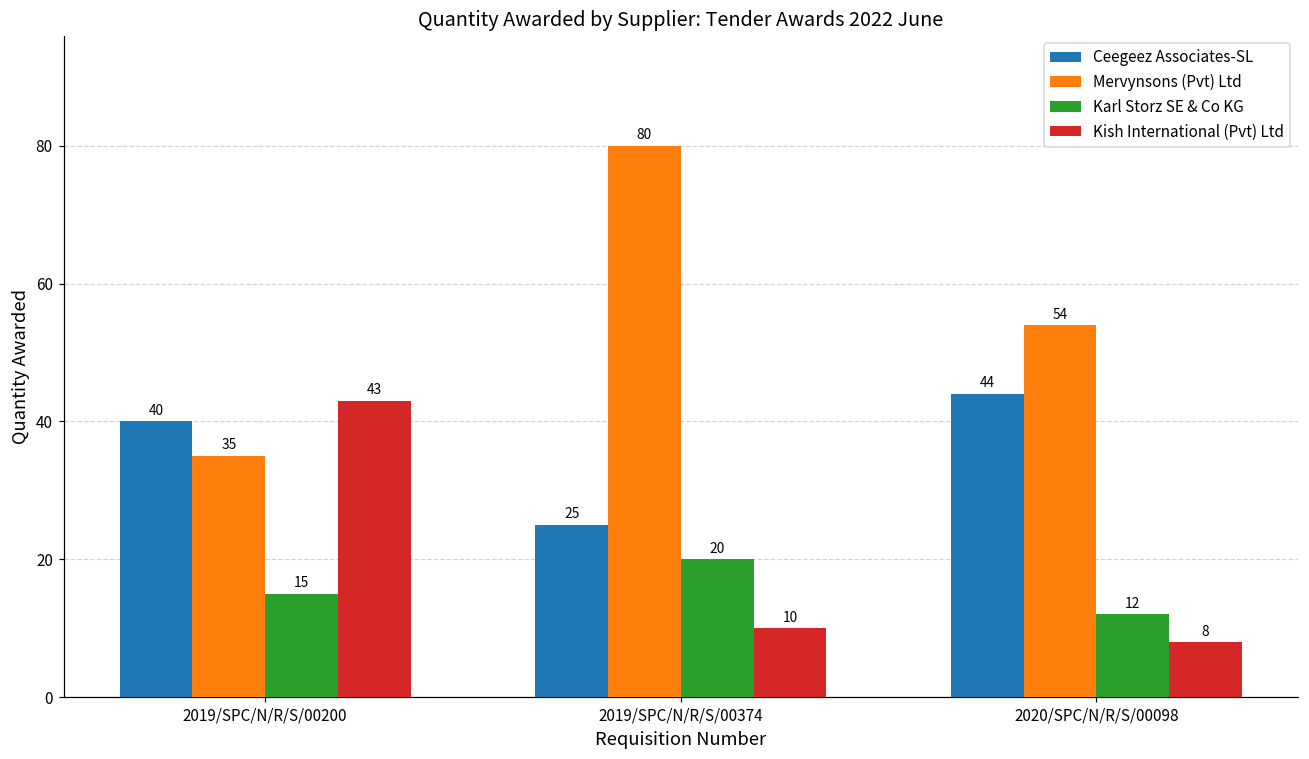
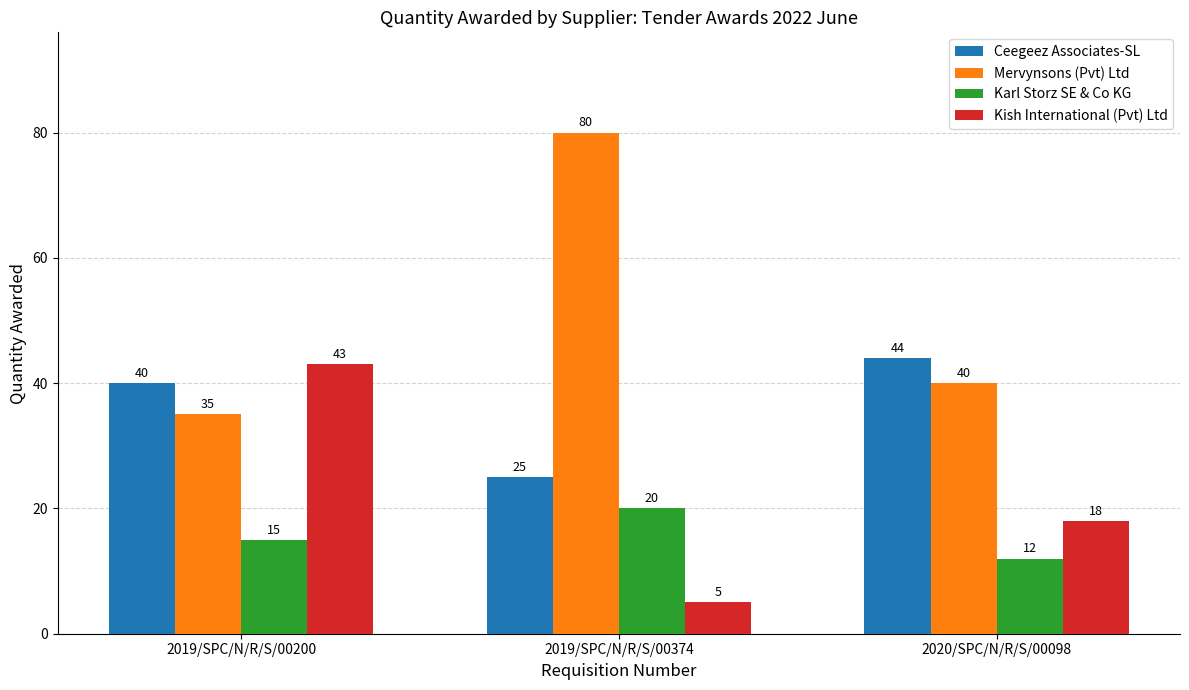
  {
    "Ceegeez Associates-SL": {
      "2019/SPC/N/R/S/00200": 40,
      "2019/SPC/N/R/S/00374": 25,
      "2020/SPC/N/R/S/00098": 44
    },
    "Mervynsons (Pvt) Ltd": {
      "2019/SPC/N/R/S/00200": 35,
      "2019/SPC/N/R/S/00374": 80,
-     "2020/SPC/N/R/S/00098": 54
+     "2020/SPC/N/R/S/00098": 40
    },
    "Karl Storz SE & Co KG": {
      "2019/SPC/N/R/S/00200": 15,
      "2019/SPC/N/R/S/00374": 20,
      "2020/SPC/N/R/S/00098": 12
    },
    "Kish International (Pvt) Ltd": {
      "2019/SPC/N/R/S/00200": 43,
-     "2019/SPC/N/R/S/00374": 10,
-     "2020/SPC/N/R/S/00098": 8
+     "2019/SPC/N/R/S/00374": 5,
+     "2020/SPC/N/R/S/00098": 18
    }
  }
